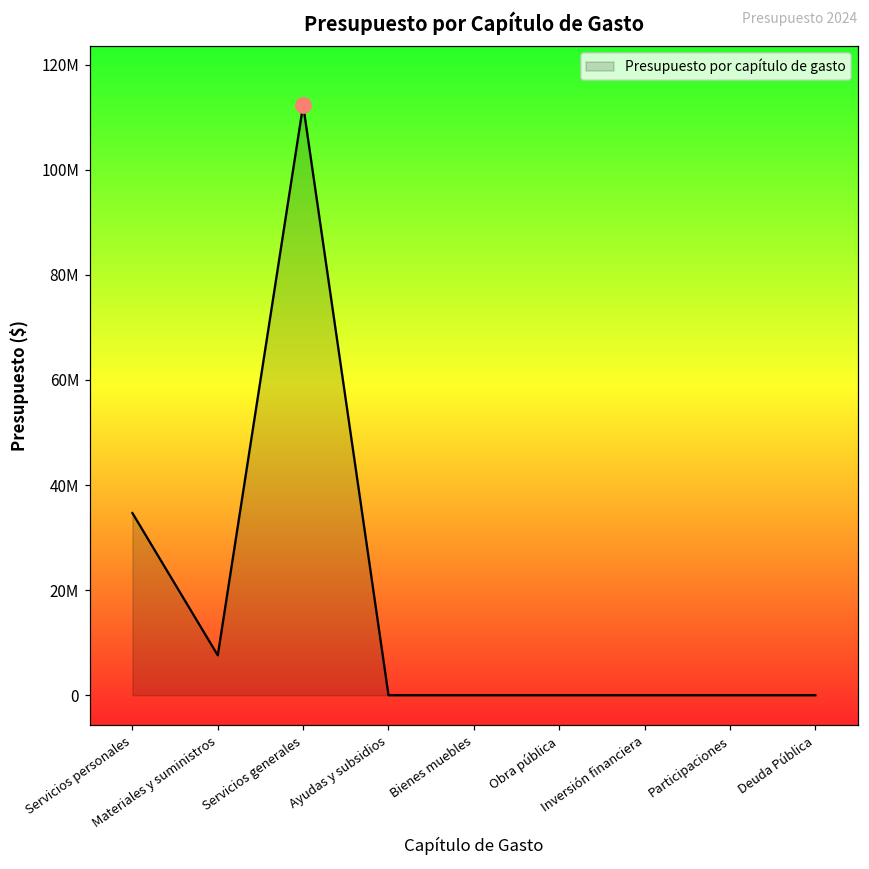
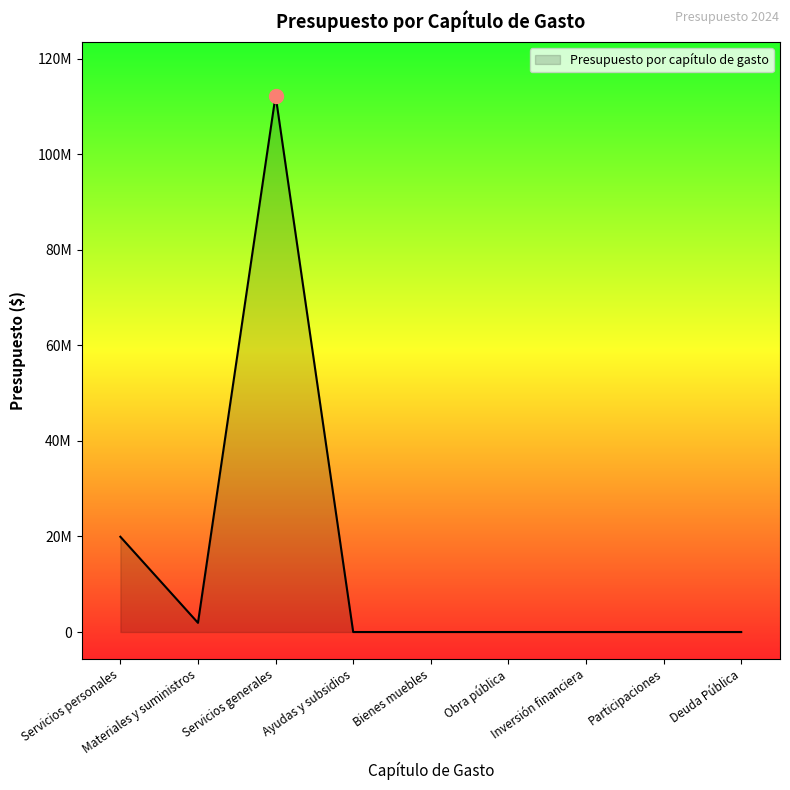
  {
    "Presupuesto por capítulo de gasto": {
-     "Servicios personales": 35000000,
-     "Materiales y suministros": 8000000,
+     "Servicios personales": 20000000,
+     "Materiales y suministros": 2000000,
      "Ayudas y subsidios": 0,
      "Bienes muebles": 0,
      "Obra pública": 0,
      "Inversión financiera": 0,
      "Participaciones": 0,
      "Deuda Pública": 0
    }
  }
